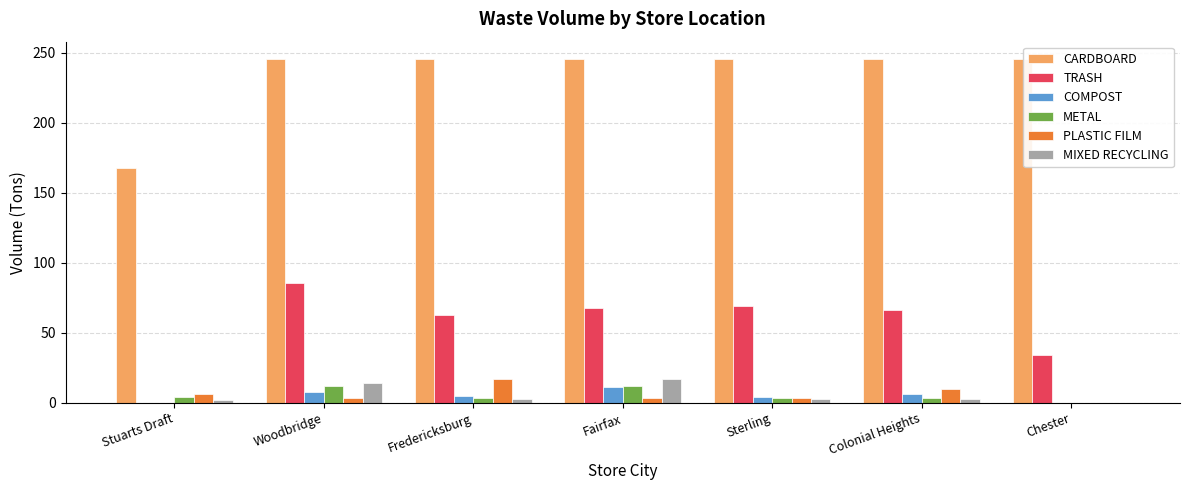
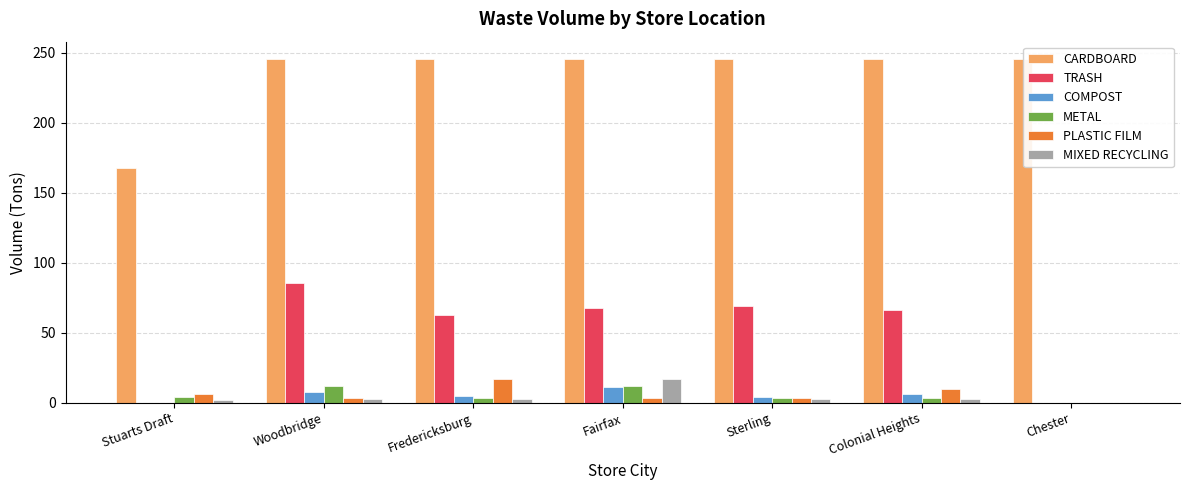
  {
    "CARDBOARD": {
      "Stuarts Draft": 168,
      "Woodbridge": 246,
      "Fredericksburg": 246,
      "Fairfax": 246,
      "Sterling": 246,
      "Colonial Heights": 246,
      "Chester": 246
    },
    "TRASH": {
      "Stuarts Draft": 0,
      "Woodbridge": 85,
      "Fredericksburg": 63,
      "Fairfax": 68,
      "Sterling": 69,
      "Colonial Heights": 66,
-     "Chester": 34
+     "Chester": 0
    },
    "COMPOST": {
      "Stuarts Draft": 0,
      "Woodbridge": 8,
      "Fredericksburg": 5,
      "Fairfax": 11,
      "Sterling": 4,
      "Colonial Heights": 7,
      "Chester": 0
    },
    "METAL": {
      "Stuarts Draft": 4,
      "Woodbridge": 12,
      "Fredericksburg": 4,
      "Fairfax": 12,
      "Sterling": 4,
      "Colonial Heights": 4,
      "Chester": 0
    },
    "PLASTIC FILM": {
      "Stuarts Draft": 6,
      "Woodbridge": 3,
      "Fredericksburg": 17,
      "Fairfax": 3,
      "Sterling": 3,
      "Colonial Heights": 10,
      "Chester": 0
    },
    "MIXED RECYCLING": {
      "Stuarts Draft": 2,
-     "Woodbridge": 14,
+     "Woodbridge": 3,
      "Fredericksburg": 3,
      "Fairfax": 17,
      "Sterling": 3,
      "Colonial Heights": 3,
      "Chester": 0
    }
  }
